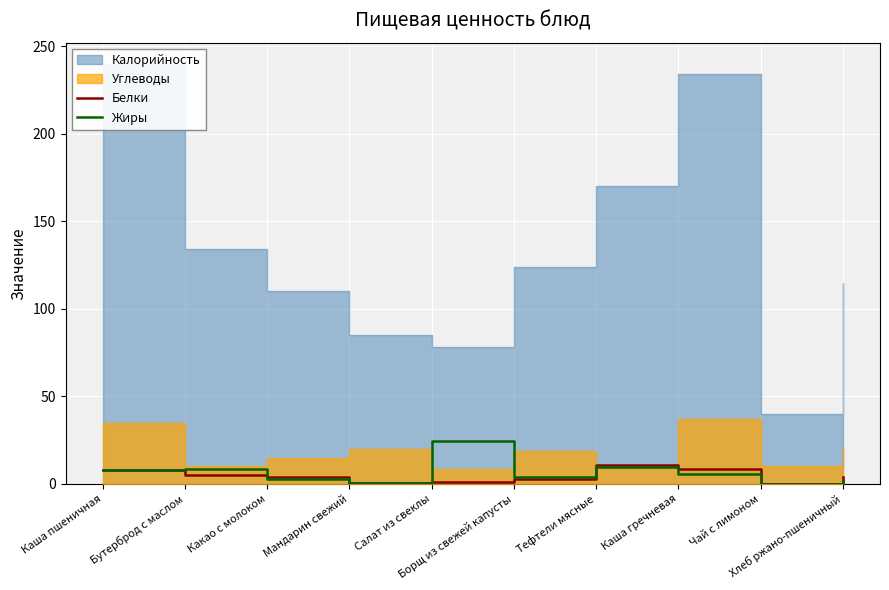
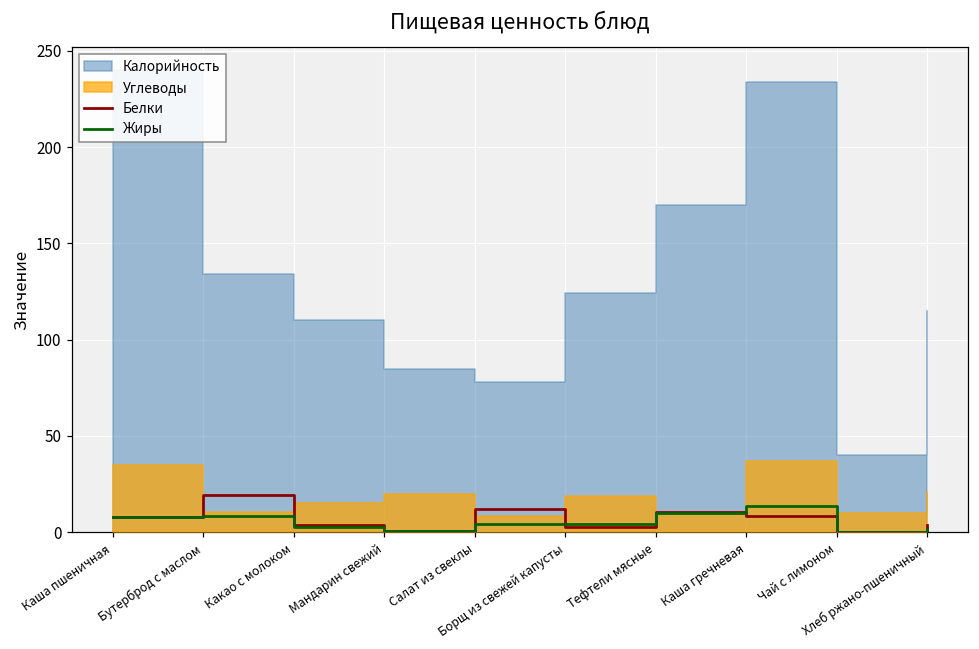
  {
    "Белки": {
-     "Бутерброд с маслом": 5,
-     "Салат из свеклы": 1,
+     "Бутерброд с маслом": 19,
+     "Салат из свеклы": 12,
      "Каша гречневая": 8,
      "Хлеб ржано-пшеничный": 4
    },
    "Жиры": {
      "Бутерброд с маслом": 9,
-     "Салат из свеклы": 24,
-     "Каша гречневая": 6,
+     "Салат из свеклы": 5,
+     "Каша гречневая": 14,
      "Хлеб ржано-пшеничный": 2
    }
  }
